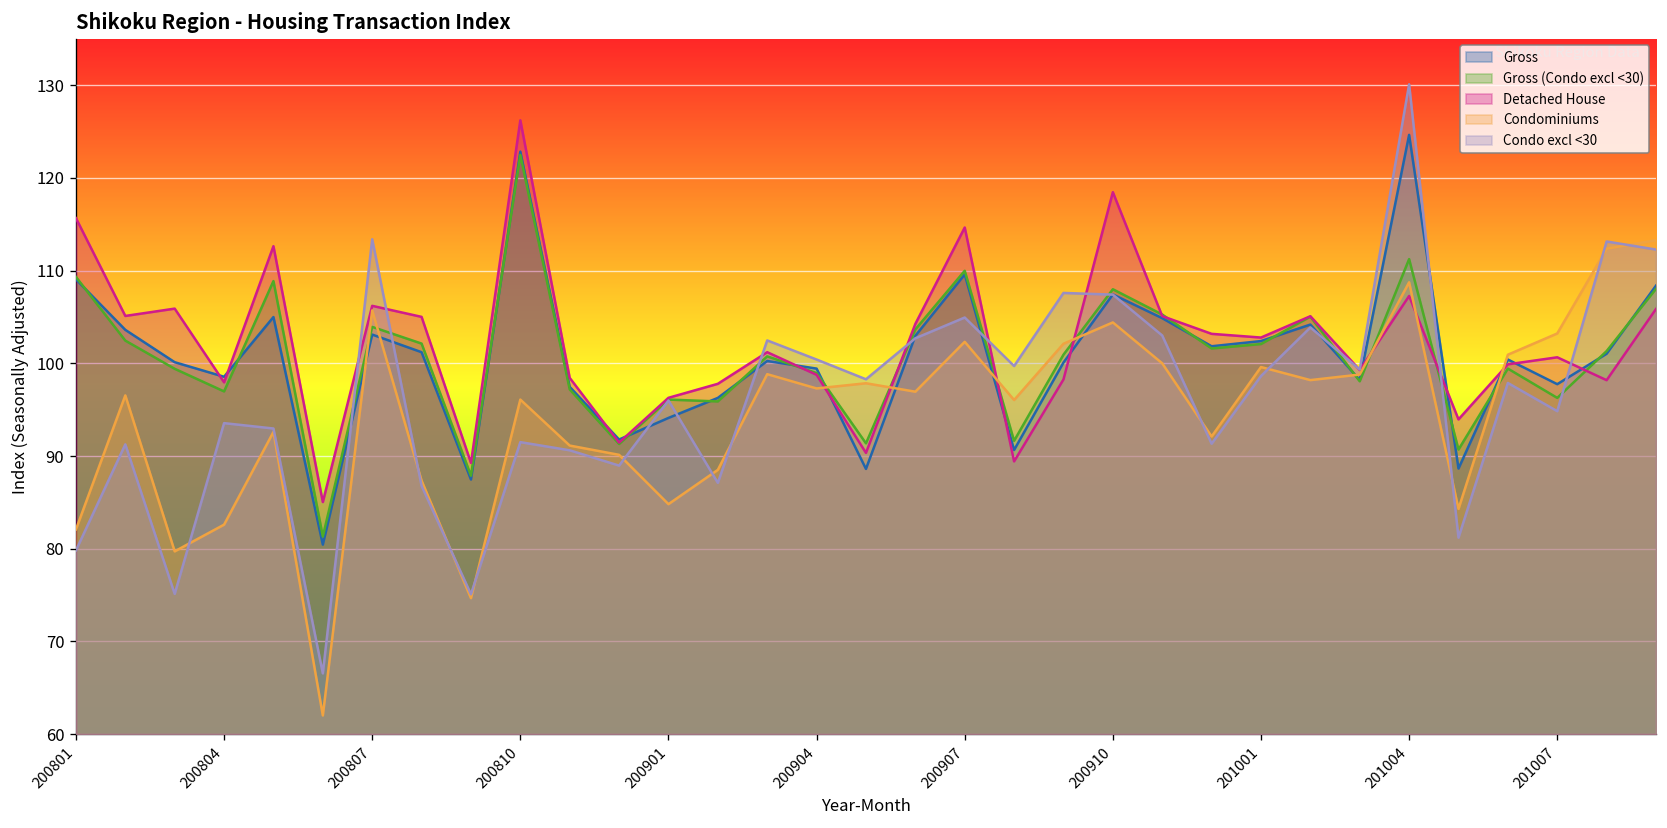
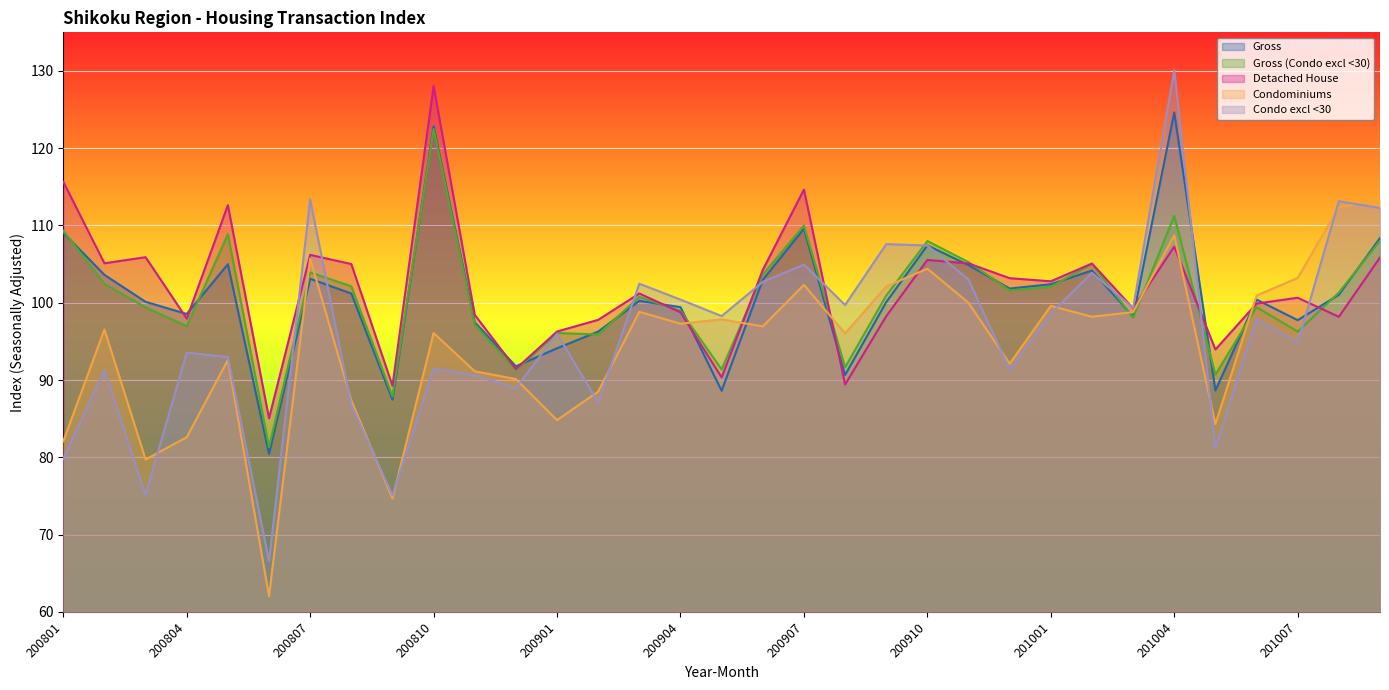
  {
    "Gross": {
      "200804": 99,
      "200807": 103,
      "200810": 123,
      "200901": 94,
      "200904": 99,
      "200907": 110,
      "201004": 125,
      "201007": 98
    },
    "Gross (Condo excl <30)": {
      "200804": 97,
      "200807": 104,
      "200810": 122,
      "200907": 110,
      "200910": 108,
      "201004": 111,
      "201007": 96
    },
    "Detached House": {
      "200801": 116,
      "200804": 98,
      "200807": 106,
-     "200810": 126,
+     "200810": 128,
      "200907": 115,
-     "200910": 118,
+     "200910": 106,
      "201001": 103,
      "201004": 107,
      "201007": 101
    },
    "Condominiums": {
      "200801": 82,
      "200804": 83,
      "200807": 106,
      "200810": 96,
      "200901": 85,
      "200904": 97,
      "200907": 102,
      "200910": 104,
      "201001": 100,
      "201004": 109,
      "201007": 103
    },
    "Condo excl <30": {
      "200801": 80,
      "200804": 94,
      "200807": 113,
      "200810": 92,
      "200904": 100,
      "200907": 105,
      "201001": 99,
      "201004": 130,
      "201007": 95
    }
  }
